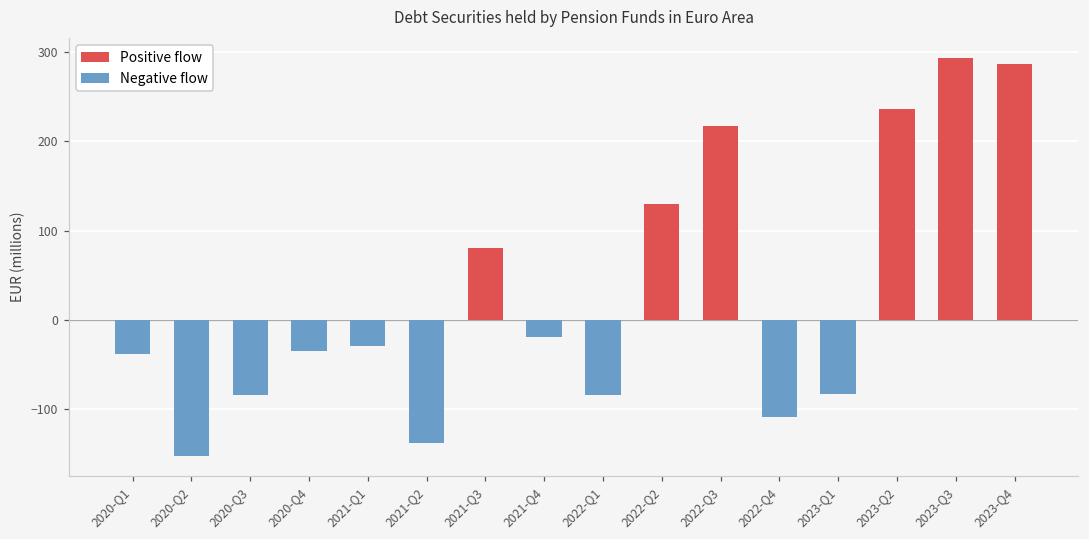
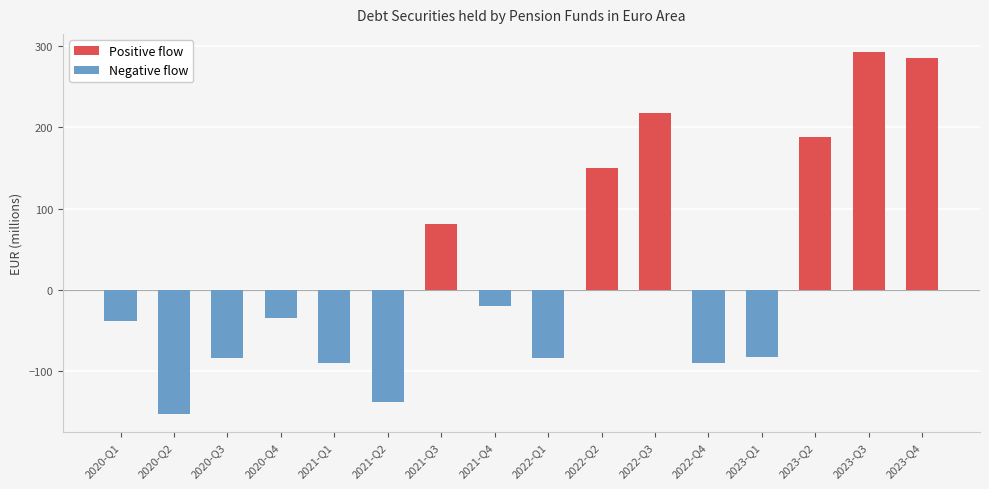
  {
    "2020-Q1": -40,
    "2020-Q2": -150,
    "2020-Q3": -80,
    "2020-Q4": -40,
-   "2021-Q1": -30,
+   "2021-Q1": -90,
    "2021-Q2": -140,
    "2021-Q3": 80,
    "2021-Q4": -20,
    "2022-Q1": -80,
-   "2022-Q2": 130,
+   "2022-Q2": 150,
    "2022-Q3": 220,
-   "2022-Q4": -110,
+   "2022-Q4": -90,
    "2023-Q1": -80,
-   "2023-Q2": 240,
+   "2023-Q2": 190,
    "2023-Q3": 290,
    "2023-Q4": 290
  }
